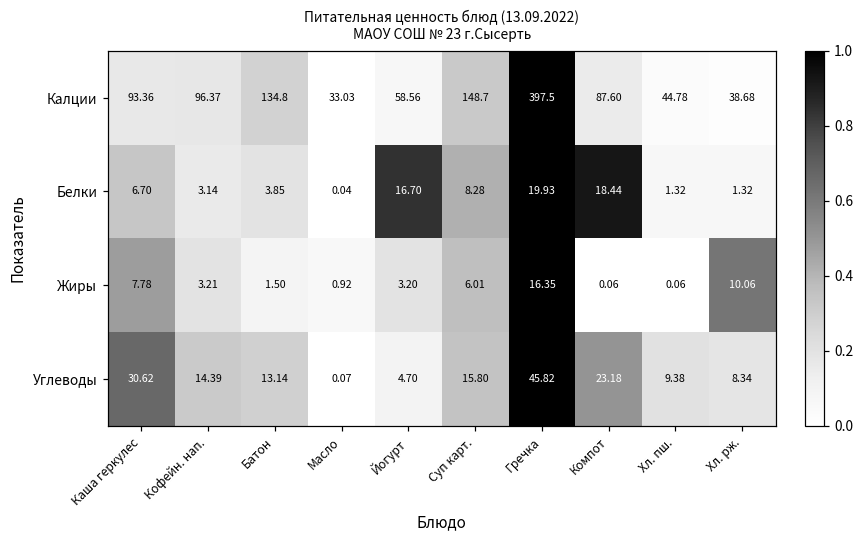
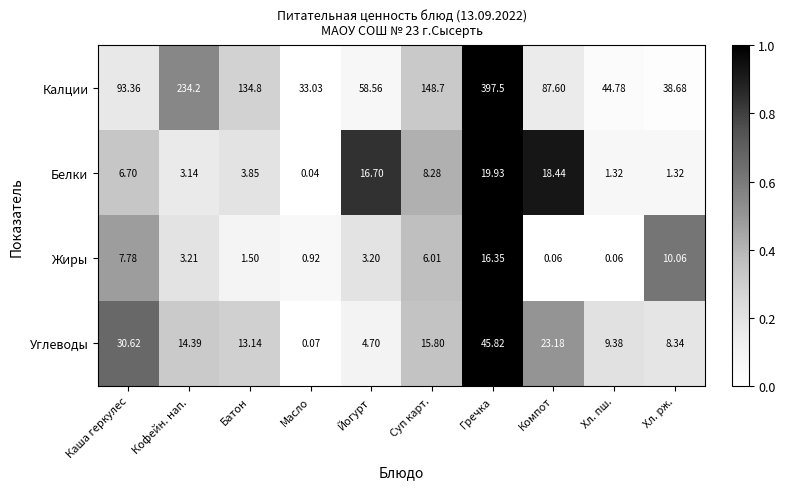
  {
    "Калции": {
      "Каша геркулес": 93.36,
-     "Кофейн. нап.": 96.37,
+     "Кофейн. нап.": 234.2,
      "Батон": 134.8,
      "Масло": 33.03,
      "Йогурт": 58.56,
      "Суп карт.": 148.7,
      "Гречка": 397.5,
      "Компот": 87.60,
      "Хл. пш.": 44.78,
      "Хл. рж.": 38.68
    },
    "Белки": {
      "Каша геркулес": 6.70,
      "Кофейн. нап.": 3.14,
      "Батон": 3.85,
      "Масло": 0.04,
      "Йогурт": 16.70,
      "Суп карт.": 8.28,
      "Гречка": 19.93,
      "Компот": 18.44,
      "Хл. пш.": 1.32,
      "Хл. рж.": 1.32
    },
    "Жиры": {
      "Каша геркулес": 7.78,
      "Кофейн. нап.": 3.21,
      "Батон": 1.50,
      "Масло": 0.92,
      "Йогурт": 3.20,
      "Суп карт.": 6.01,
      "Гречка": 16.35,
      "Компот": 0.06,
      "Хл. пш.": 0.06,
      "Хл. рж.": 10.06
    },
    "Углеводы": {
      "Каша геркулес": 30.62,
      "Кофейн. нап.": 14.39,
      "Батон": 13.14,
      "Масло": 0.07,
      "Йогурт": 4.70,
      "Суп карт.": 15.80,
      "Гречка": 45.82,
      "Компот": 23.18,
      "Хл. пш.": 9.38,
      "Хл. рж.": 8.34
    }
  }
